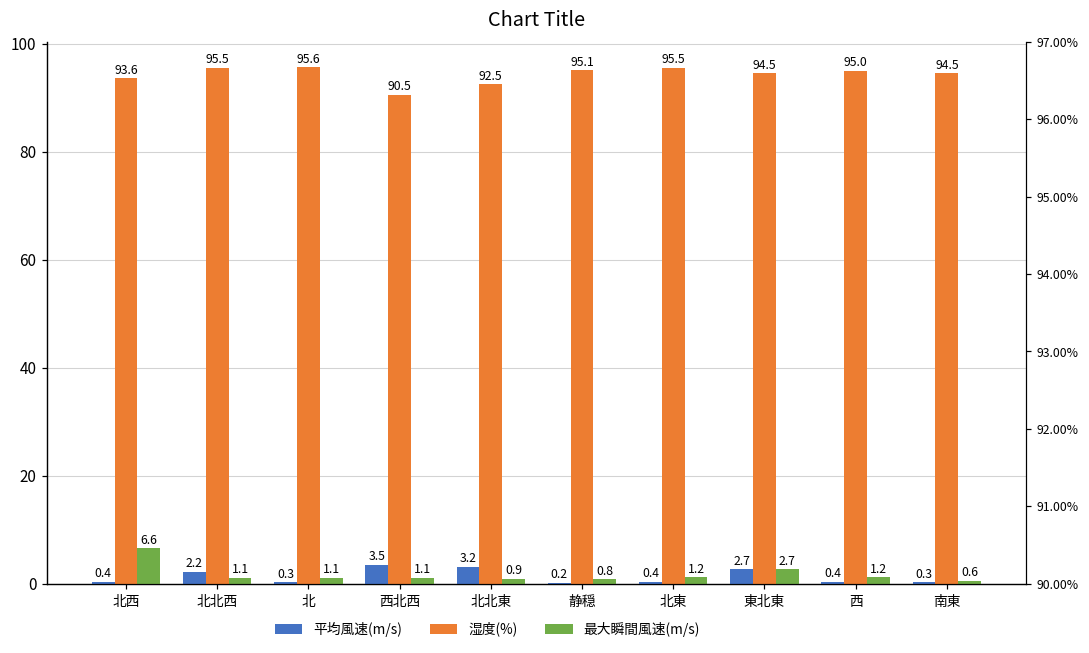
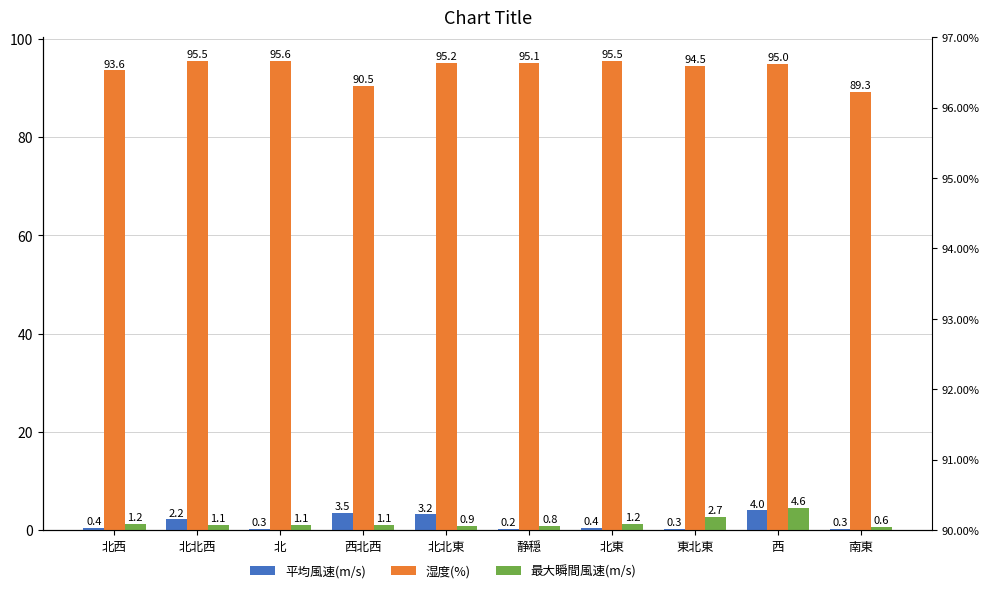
  {
    "平均風速(m/s)": {
      "北西": 0.4,
      "北北西": 2.2,
      "北": 0.3,
      "西北西": 3.5,
      "北北東": 3.2,
      "静穏": 0.2,
      "北東": 0.4,
-     "東北東": 2.7,
-     "西": 0.4,
+     "東北東": 0.3,
+     "西": 4.0,
      "南東": 0.3
    },
    "湿度(%)": {
      "北西": 93.6,
      "北北西": 95.5,
      "北": 95.6,
      "西北西": 90.5,
-     "北北東": 92.5,
+     "北北東": 95.2,
      "静穏": 95.1,
      "北東": 95.5,
      "東北東": 94.5,
      "西": 95.0,
-     "南東": 94.5
+     "南東": 89.3
    },
    "最大瞬間風速(m/s)": {
-     "北西": 6.6,
+     "北西": 1.2,
      "北北西": 1.1,
      "北": 1.1,
      "西北西": 1.1,
      "北北東": 0.9,
      "静穏": 0.8,
      "北東": 1.2,
      "東北東": 2.7,
-     "西": 1.2,
+     "西": 4.6,
      "南東": 0.6
    }
  }
